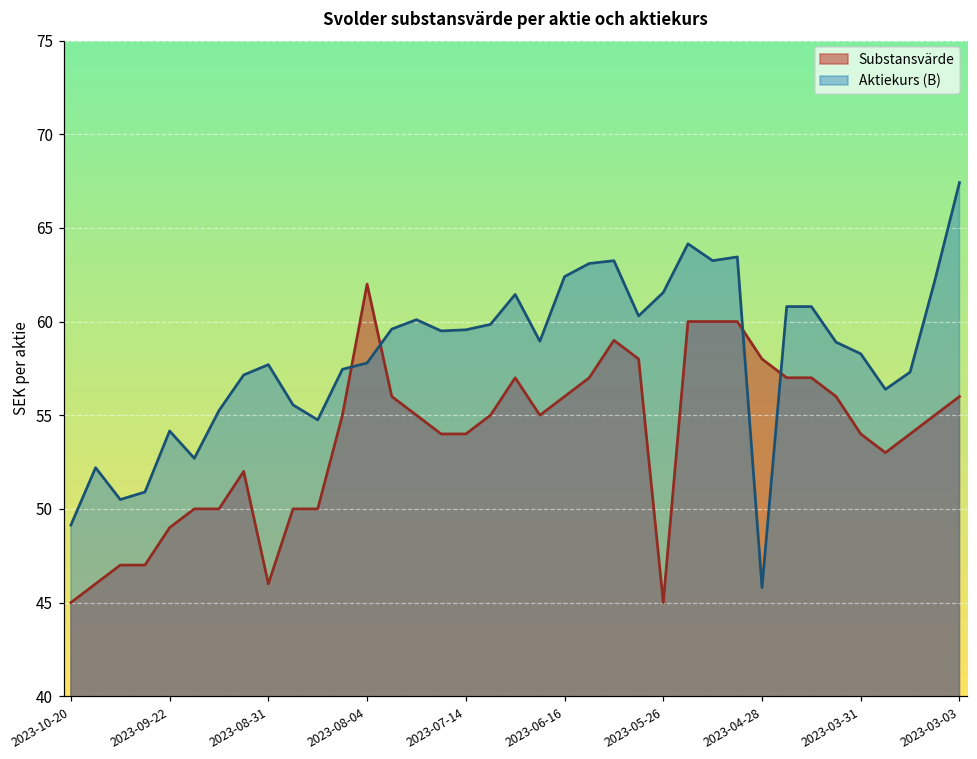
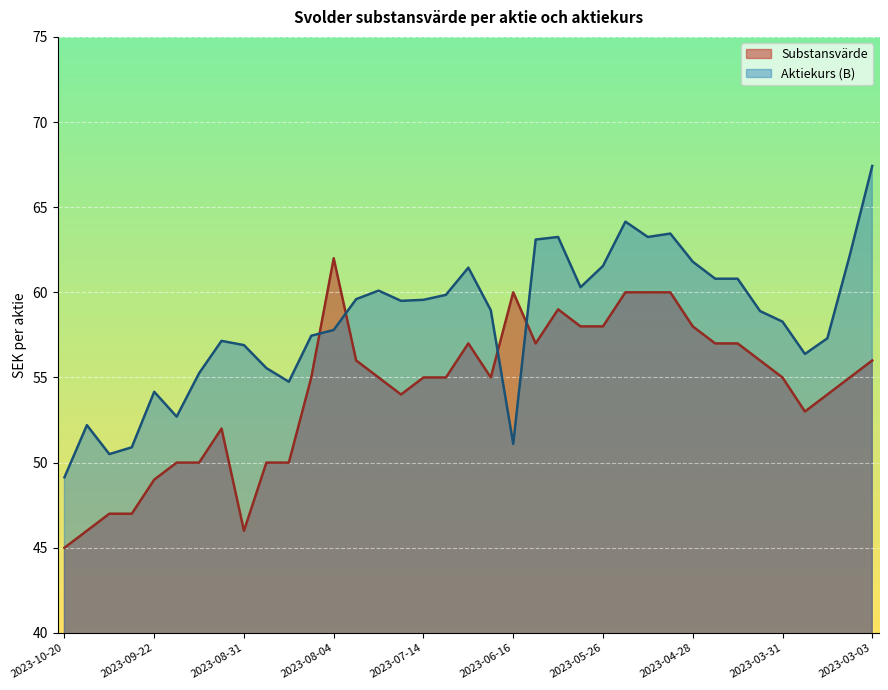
  {
    "Substansvärde": {
      "2023-10-20": 45,
      "2023-09-22": 49,
      "2023-08-31": 46,
      "2023-08-04": 62,
-     "2023-07-14": 54,
-     "2023-06-16": 56,
-     "2023-05-26": 45,
+     "2023-07-14": 55,
+     "2023-06-16": 60,
+     "2023-05-26": 58,
      "2023-04-28": 58,
-     "2023-03-31": 54,
+     "2023-03-31": 55,
      "2023-03-03": 56
    },
    "Aktiekurs (B)": {
      "2023-10-20": 49.1,
      "2023-09-22": 54.2,
-     "2023-08-31": 57.7,
+     "2023-08-31": 56.9,
      "2023-08-04": 57.8,
      "2023-07-14": 59.6,
-     "2023-06-16": 62.4,
+     "2023-06-16": 51.1,
      "2023-05-26": 61.6,
-     "2023-04-28": 45.8,
+     "2023-04-28": 61.8,
      "2023-03-31": 58.3,
      "2023-03-03": 67.4
    }
  }
